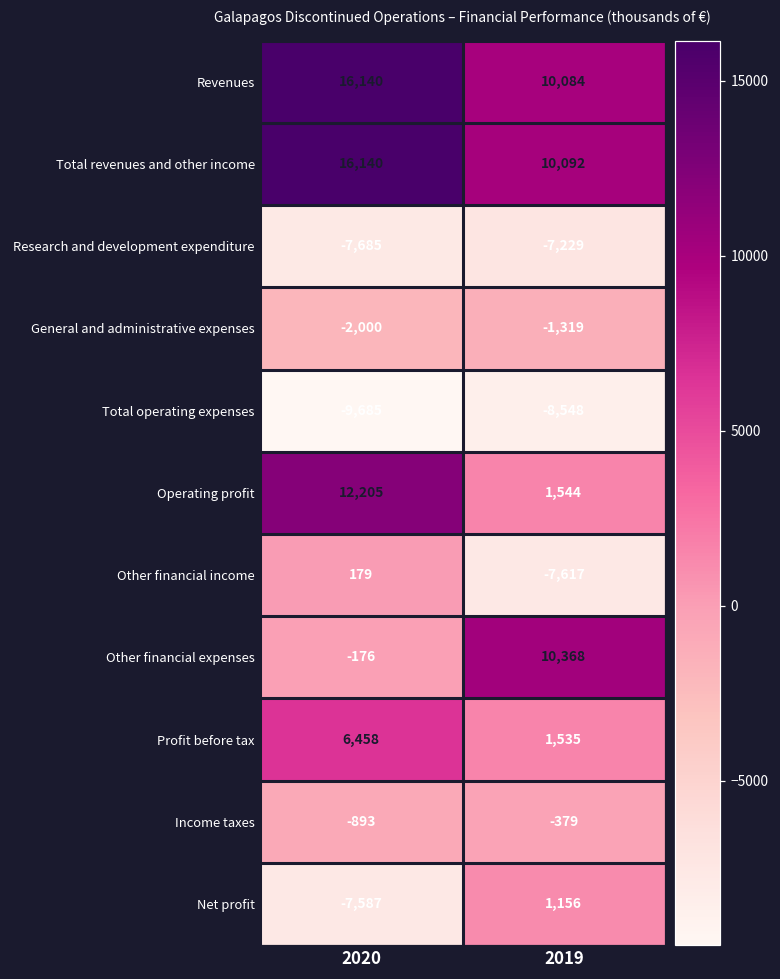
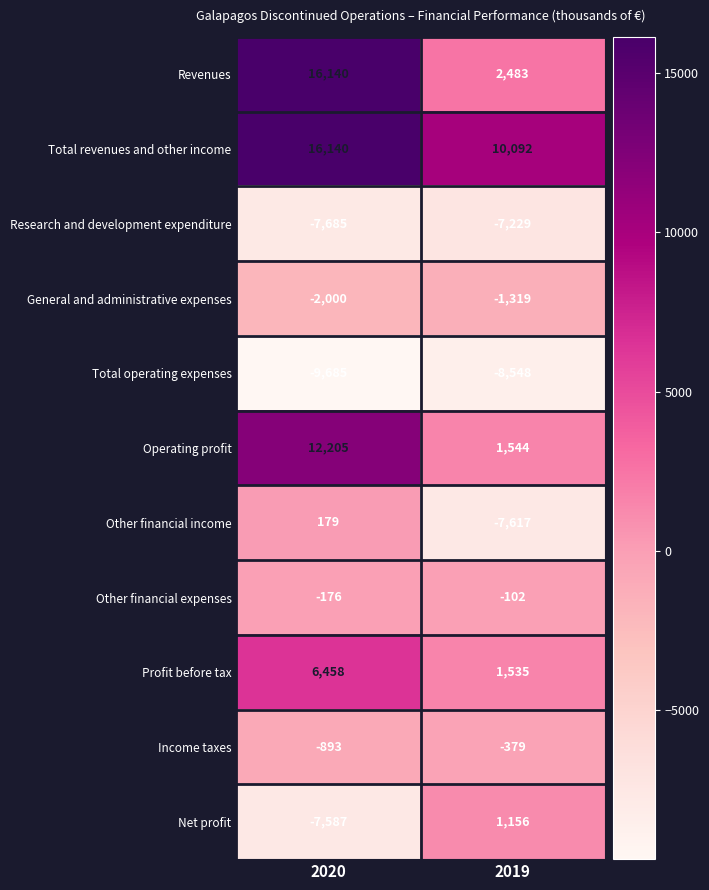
  {
    "Revenues": {
      "2020": "16,140",
-     "2019": "10,084"
+     "2019": "2,483"
    },
    "Total revenues and other income": {
      "2020": "16,140",
      "2019": "10,092"
    },
    "General and administrative expenses": {
      "2020": "-2,000",
      "2019": "-1,319"
    },
    "Operating profit": {
      "2020": "12,205",
      "2019": "1,544"
    },
    "Other financial income": {
      "2020": "179"
    },
    "Other financial expenses": {
      "2020": "-176",
-     "2019": "10,368"
+     "2019": "-102"
    },
    "Profit before tax": {
      "2020": "6,458",
      "2019": "1,535"
    },
    "Income taxes": {
      "2020": "-893",
      "2019": "-379"
    },
    "Net profit": {
      "2019": "1,156"
    }
  }
